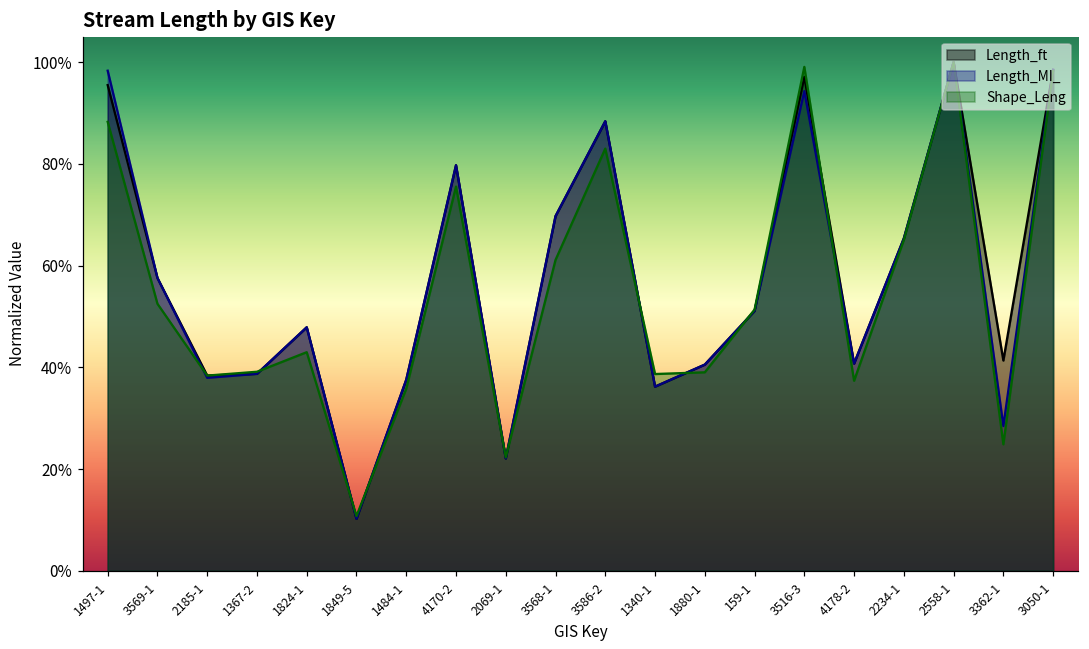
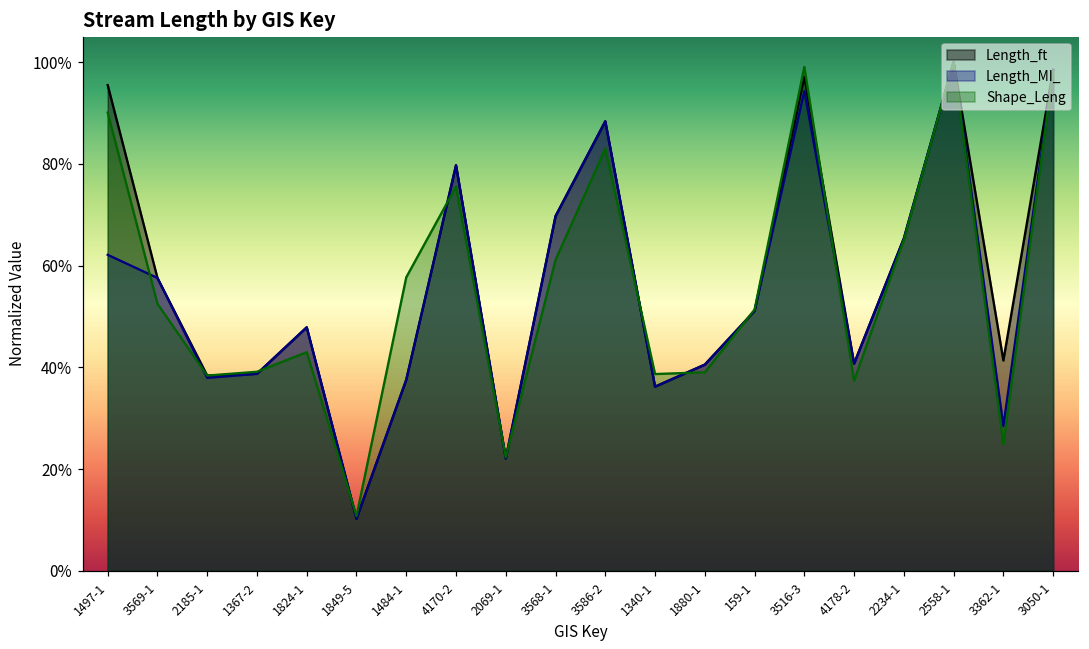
  {
    "Length_ft": {
      "1497-1": "95%",
      "3516-3": "97%",
      "3362-1": "41%"
    },
    "Length_MI_": {
-     "1497-1": "98%",
+     "1497-1": "62%",
      "3516-3": "94%",
      "3362-1": "28%"
    },
    "Shape_Leng": {
-     "1497-1": "88%",
+     "1497-1": "90%",
      "3569-1": "53%",
      "1824-1": "43%",
-     "1484-1": "36%",
+     "1484-1": "58%",
      "4170-2": "76%",
      "3568-1": "61%",
      "3586-2": "83%",
      "1340-1": "39%",
      "1880-1": "39%",
      "3516-3": "99%",
      "4178-2": "37%",
      "3362-1": "25%"
    }
  }
